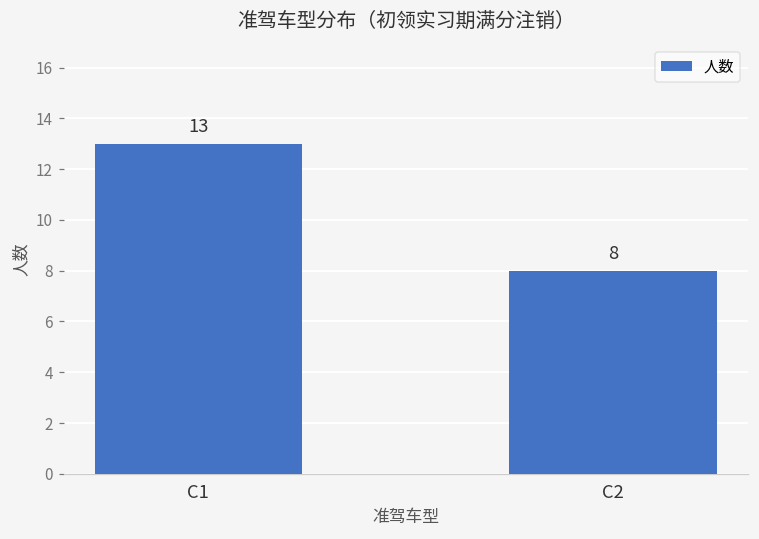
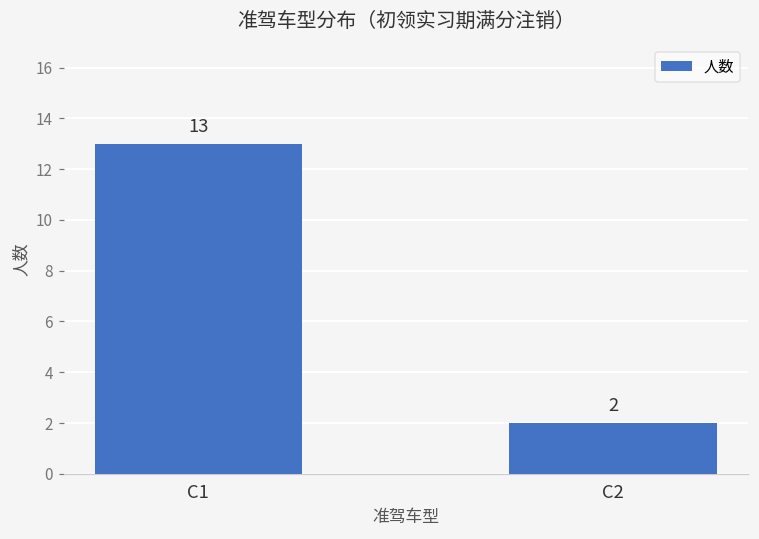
  {
    "C1": 13,
-   "C2": 8
+   "C2": 2
  }
